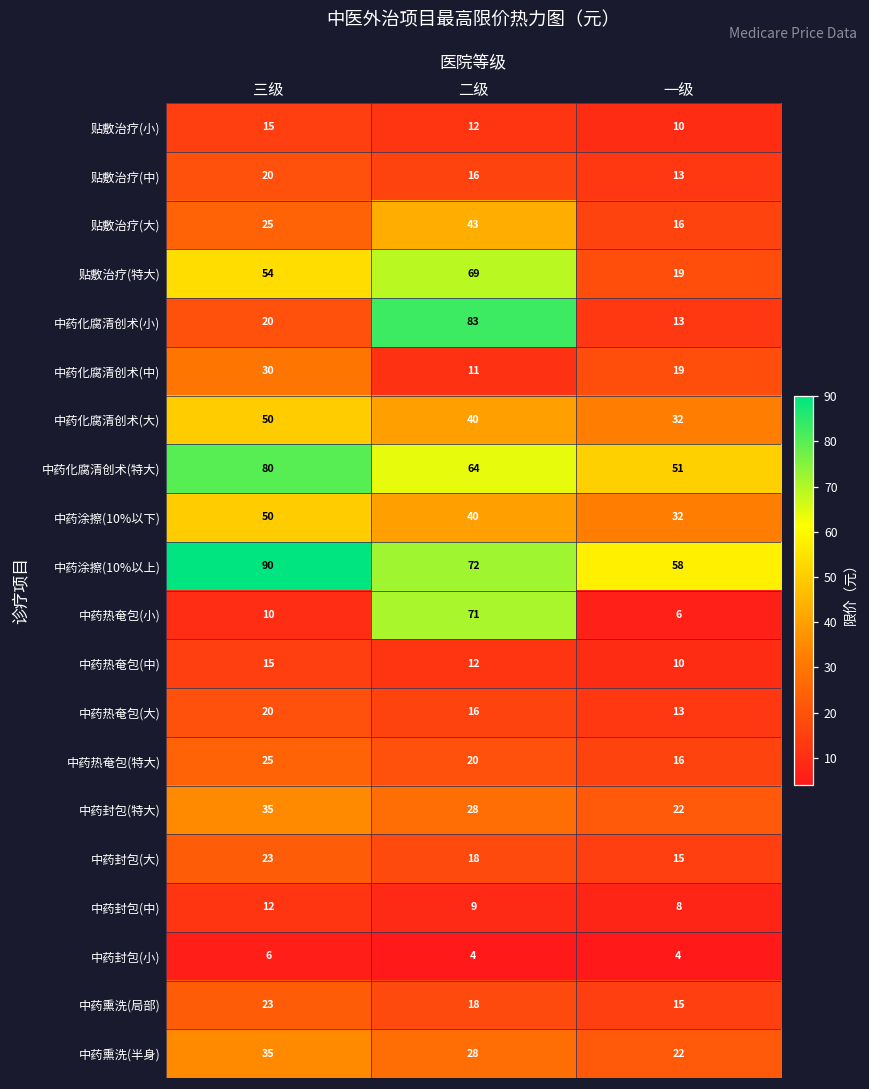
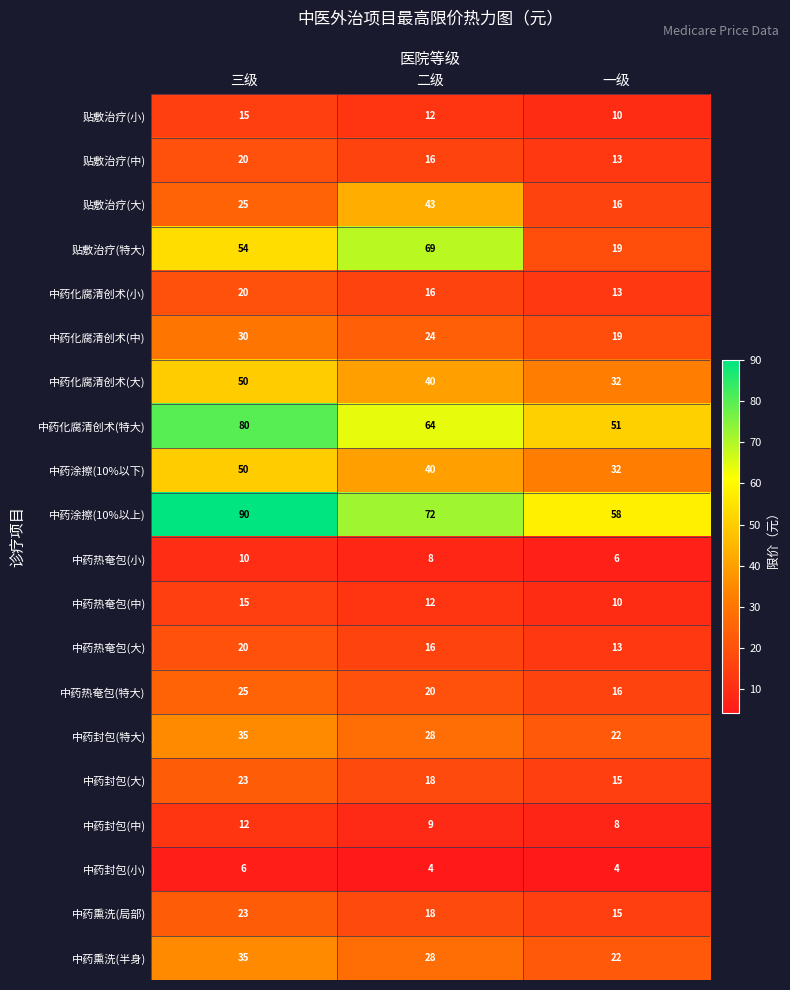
  {
    "贴敷治疗(小)": {
      "三级": 15,
      "二级": 12,
      "一级": 10
    },
    "贴敷治疗(中)": {
      "三级": 20,
      "二级": 16,
      "一级": 13
    },
    "贴敷治疗(大)": {
      "三级": 25,
      "二级": 43,
      "一级": 16
    },
    "贴敷治疗(特大)": {
      "三级": 54,
      "二级": 69,
      "一级": 19
    },
    "中药化腐清创术(小)": {
      "三级": 20,
-     "二级": 83,
+     "二级": 16,
      "一级": 13
    },
    "中药化腐清创术(中)": {
      "三级": 30,
-     "二级": 11,
+     "二级": 24,
      "一级": 19
    },
    "中药化腐清创术(大)": {
      "三级": 50,
      "二级": 40,
      "一级": 32
    },
    "中药化腐清创术(特大)": {
      "三级": 80,
      "二级": 64,
      "一级": 51
    },
    "中药涂擦(10%以下)": {
      "三级": 50,
      "二级": 40,
      "一级": 32
    },
    "中药涂擦(10%以上)": {
      "三级": 90,
      "二级": 72,
      "一级": 58
    },
    "中药热奄包(小)": {
      "三级": 10,
-     "二级": 71,
+     "二级": 8,
      "一级": 6
    },
    "中药热奄包(中)": {
      "三级": 15,
      "二级": 12,
      "一级": 10
    },
    "中药热奄包(大)": {
      "三级": 20,
      "二级": 16,
      "一级": 13
    },
    "中药热奄包(特大)": {
      "三级": 25,
      "二级": 20,
      "一级": 16
    },
    "中药封包(特大)": {
      "三级": 35,
      "二级": 28,
      "一级": 22
    },
    "中药封包(大)": {
      "三级": 23,
      "二级": 18,
      "一级": 15
    },
    "中药封包(中)": {
      "三级": 12,
      "二级": 9,
      "一级": 8
    },
    "中药封包(小)": {
      "三级": 6,
      "二级": 4,
      "一级": 4
    },
    "中药熏洗(局部)": {
      "三级": 23,
      "二级": 18,
      "一级": 15
    },
    "中药熏洗(半身)": {
      "三级": 35,
      "二级": 28,
      "一级": 22
    }
  }
